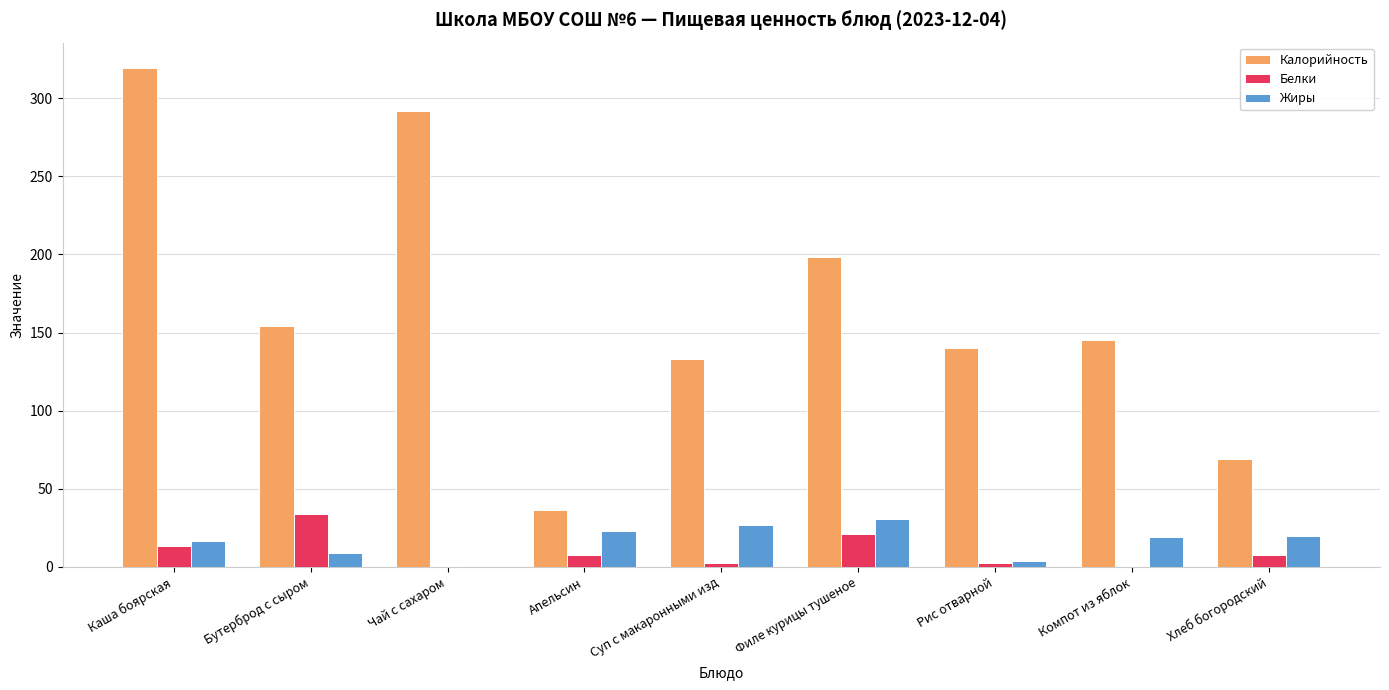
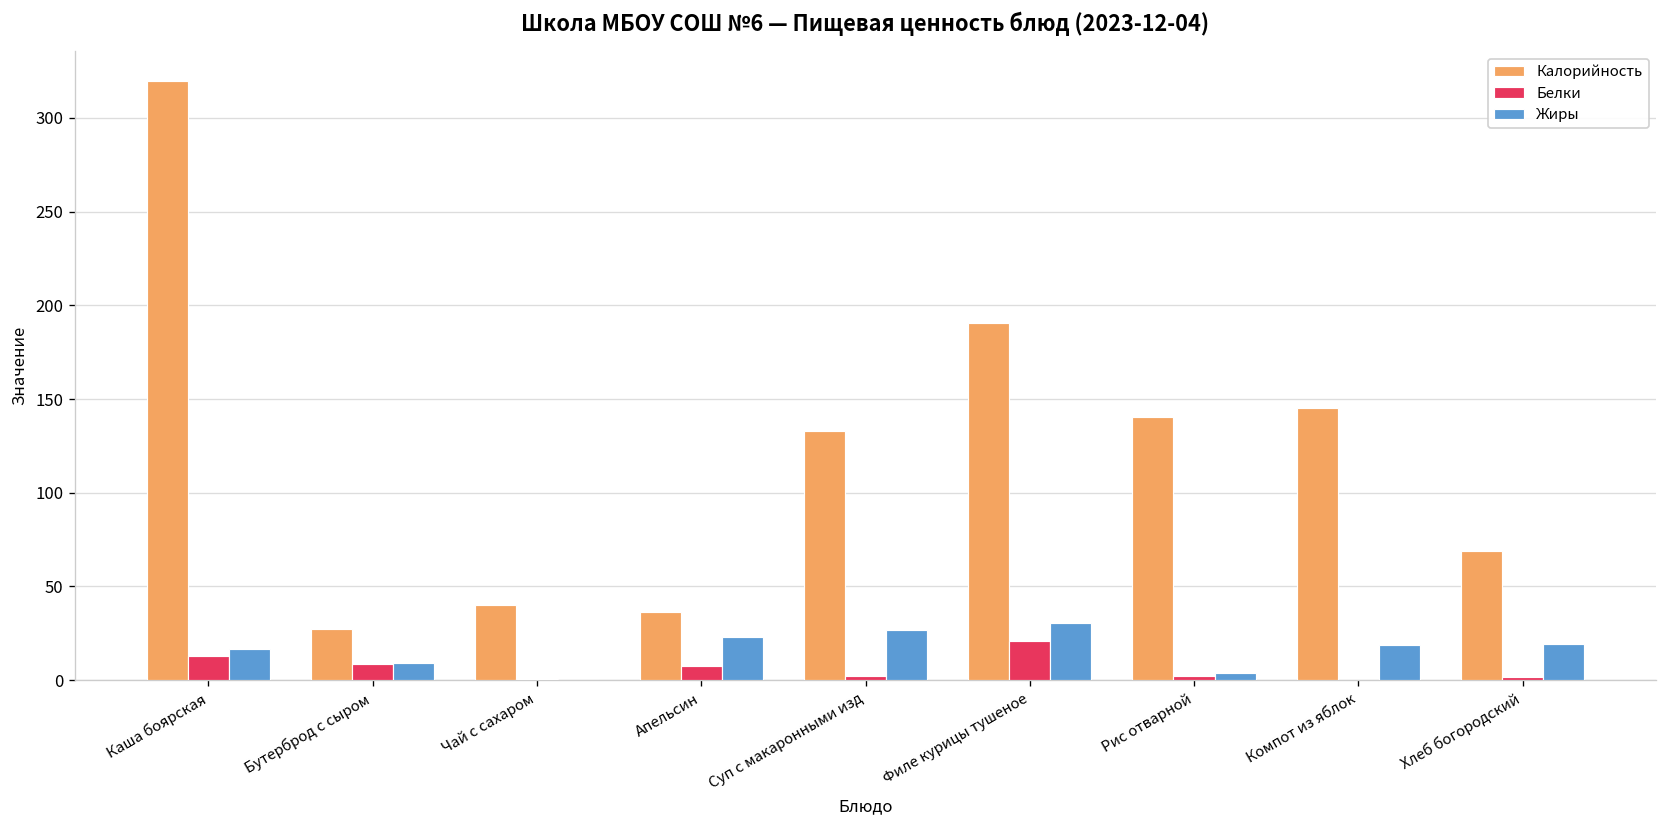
  {
    "Калорийность": {
      "Каша боярская": 320,
-     "Бутерброд с сыром": 154,
-     "Чай с сахаром": 292,
+     "Бутерброд с сыром": 28,
+     "Чай с сахаром": 40,
      "Апельсин": 37,
      "Суп с макаронными изд": 133,
-     "Филе курицы тушеное": 198,
+     "Филе курицы тушеное": 190,
      "Рис отварной": 140,
      "Компот из яблок": 145,
      "Хлеб богородский": 69
    },
    "Белки": {
      "Каша боярская": 13,
-     "Бутерброд с сыром": 34,
+     "Бутерброд с сыром": 9,
      "Апельсин": 8,
      "Суп с макаронными изд": 2,
      "Филе курицы тушеное": 21,
      "Рис отварной": 2,
-     "Хлеб богородский": 8
+     "Хлеб богородский": 2
    },
    "Жиры": {
      "Каша боярская": 17,
      "Бутерброд с сыром": 9,
      "Чай с сахаром": 0,
      "Апельсин": 23,
      "Суп с макаронными изд": 27,
      "Филе курицы тушеное": 30,
      "Рис отварной": 4,
      "Компот из яблок": 19,
      "Хлеб богородский": 19
    }
  }
